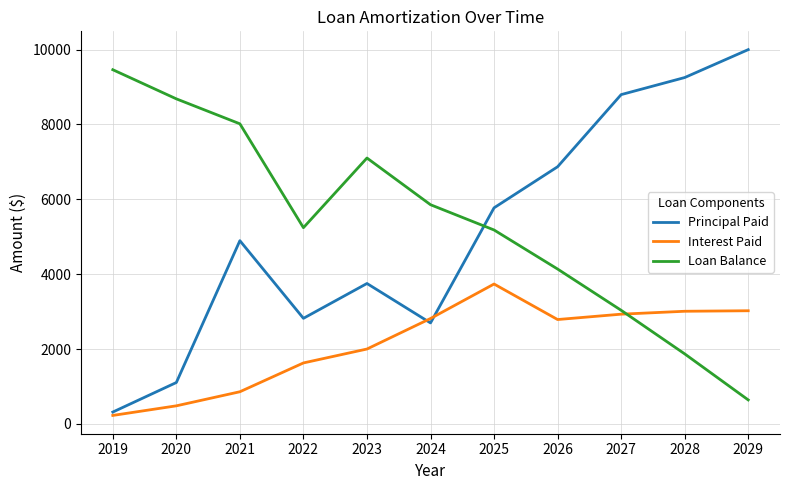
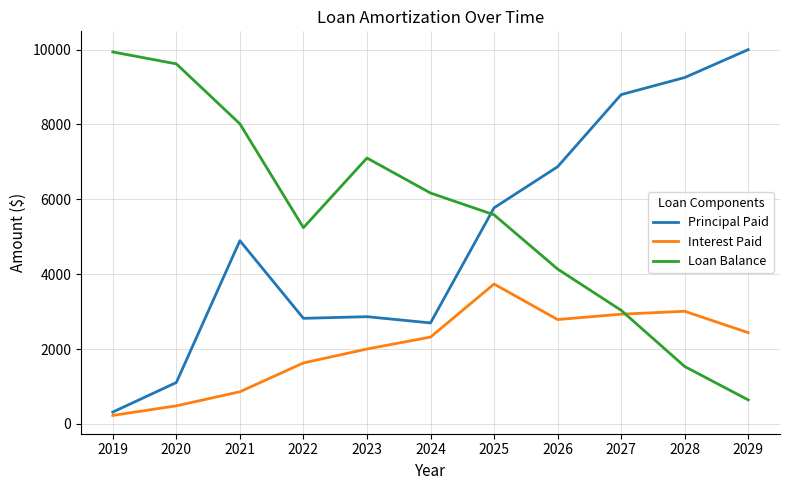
  {
    "Principal Paid": {
      "2019": 300,
      "2020": 1100,
      "2021": 4900,
      "2022": 2800,
-     "2023": 3800,
+     "2023": 2900,
      "2024": 2700,
      "2025": 5800,
      "2026": 6900,
      "2027": 8800,
      "2028": 9300,
      "2029": 10000
    },
    "Interest Paid": {
      "2019": 200,
      "2020": 500,
      "2021": 900,
      "2022": 1600,
      "2023": 2000,
-     "2024": 2800,
+     "2024": 2300,
      "2025": 3700,
      "2026": 2800,
      "2027": 2900,
      "2028": 3000,
-     "2029": 3000
+     "2029": 2400
    },
    "Loan Balance": {
-     "2019": 9500,
-     "2020": 8700,
+     "2019": 9900,
+     "2020": 9600,
      "2021": 8000,
      "2022": 5200,
      "2023": 7100,
-     "2024": 5900,
-     "2025": 5200,
+     "2024": 6200,
+     "2025": 5600,
      "2026": 4100,
      "2027": 3000,
-     "2028": 1900,
+     "2028": 1500,
      "2029": 600
    }
  }
